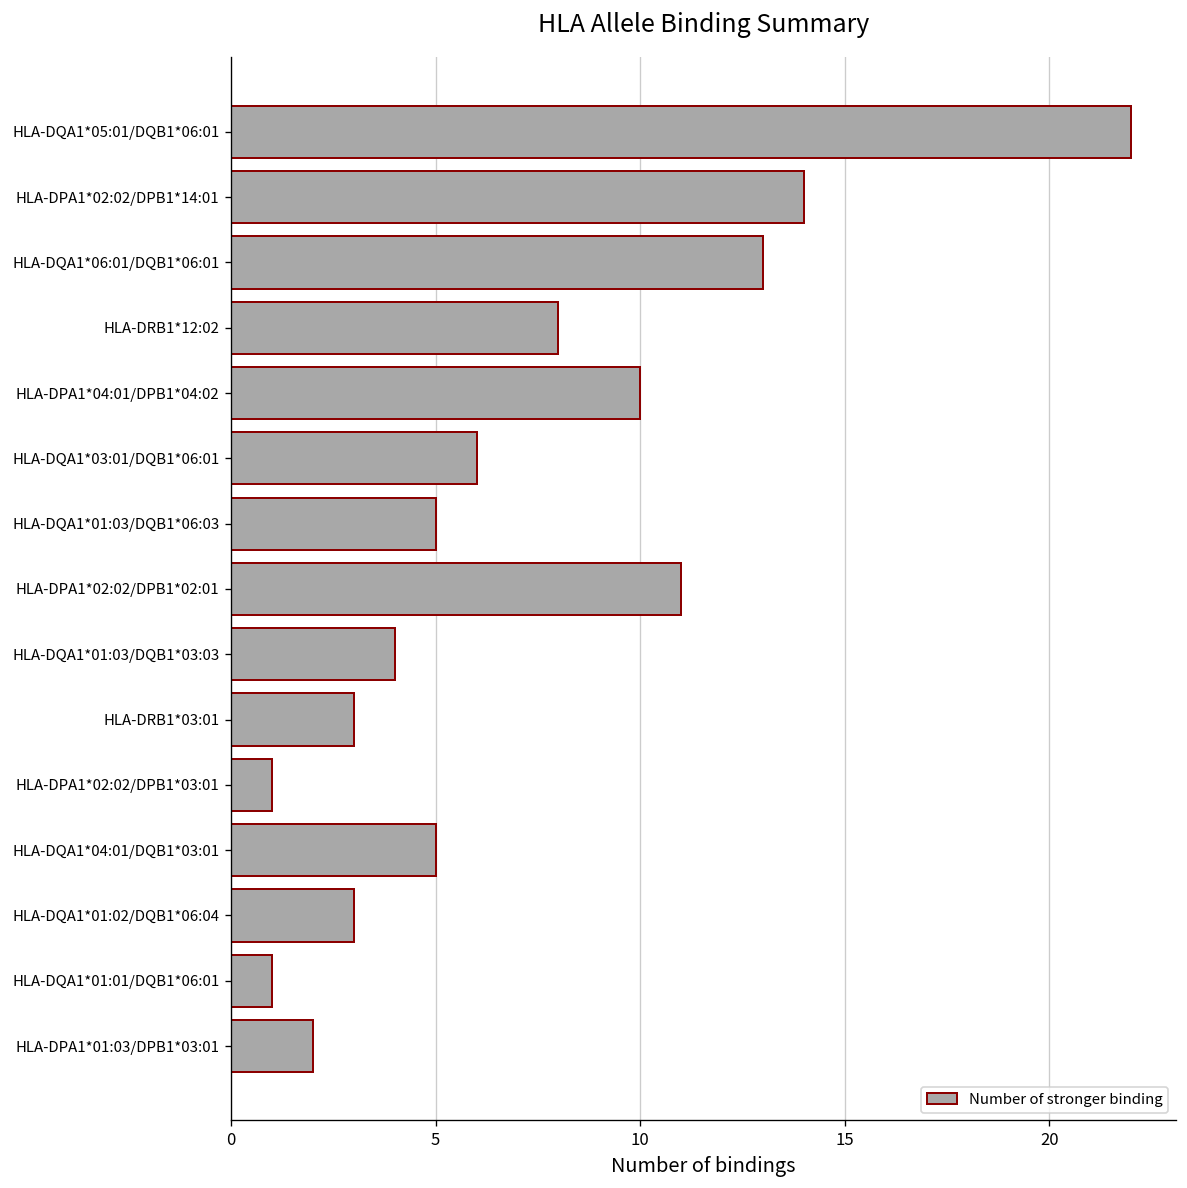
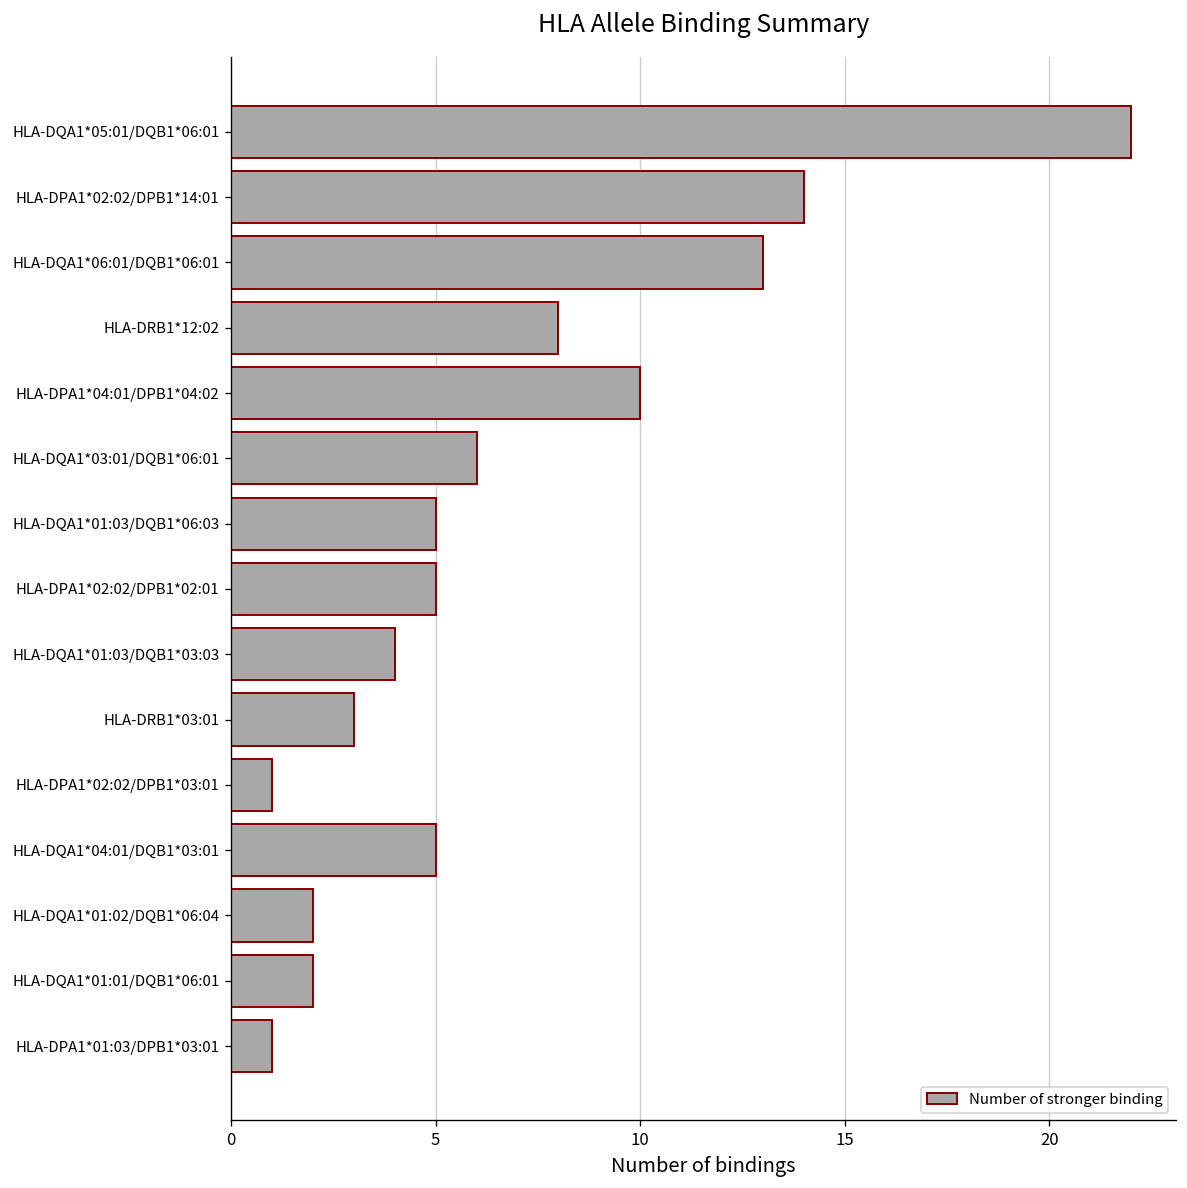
  {
    "HLA-DQA1*05:01/DQB1*06:01": 22,
    "HLA-DPA1*02:02/DPB1*14:01": 14,
    "HLA-DQA1*06:01/DQB1*06:01": 13,
    "HLA-DRB1*12:02": 8,
    "HLA-DPA1*04:01/DPB1*04:02": 10,
    "HLA-DQA1*03:01/DQB1*06:01": 6,
    "HLA-DQA1*01:03/DQB1*06:03": 5,
-   "HLA-DPA1*02:02/DPB1*02:01": 11,
+   "HLA-DPA1*02:02/DPB1*02:01": 5,
    "HLA-DQA1*01:03/DQB1*03:03": 4,
    "HLA-DRB1*03:01": 3,
    "HLA-DPA1*02:02/DPB1*03:01": 1,
    "HLA-DQA1*04:01/DQB1*03:01": 5,
-   "HLA-DQA1*01:02/DQB1*06:04": 3,
-   "HLA-DQA1*01:01/DQB1*06:01": 1,
-   "HLA-DPA1*01:03/DPB1*03:01": 2
+   "HLA-DQA1*01:02/DQB1*06:04": 2,
+   "HLA-DQA1*01:01/DQB1*06:01": 2,
+   "HLA-DPA1*01:03/DPB1*03:01": 1
  }
